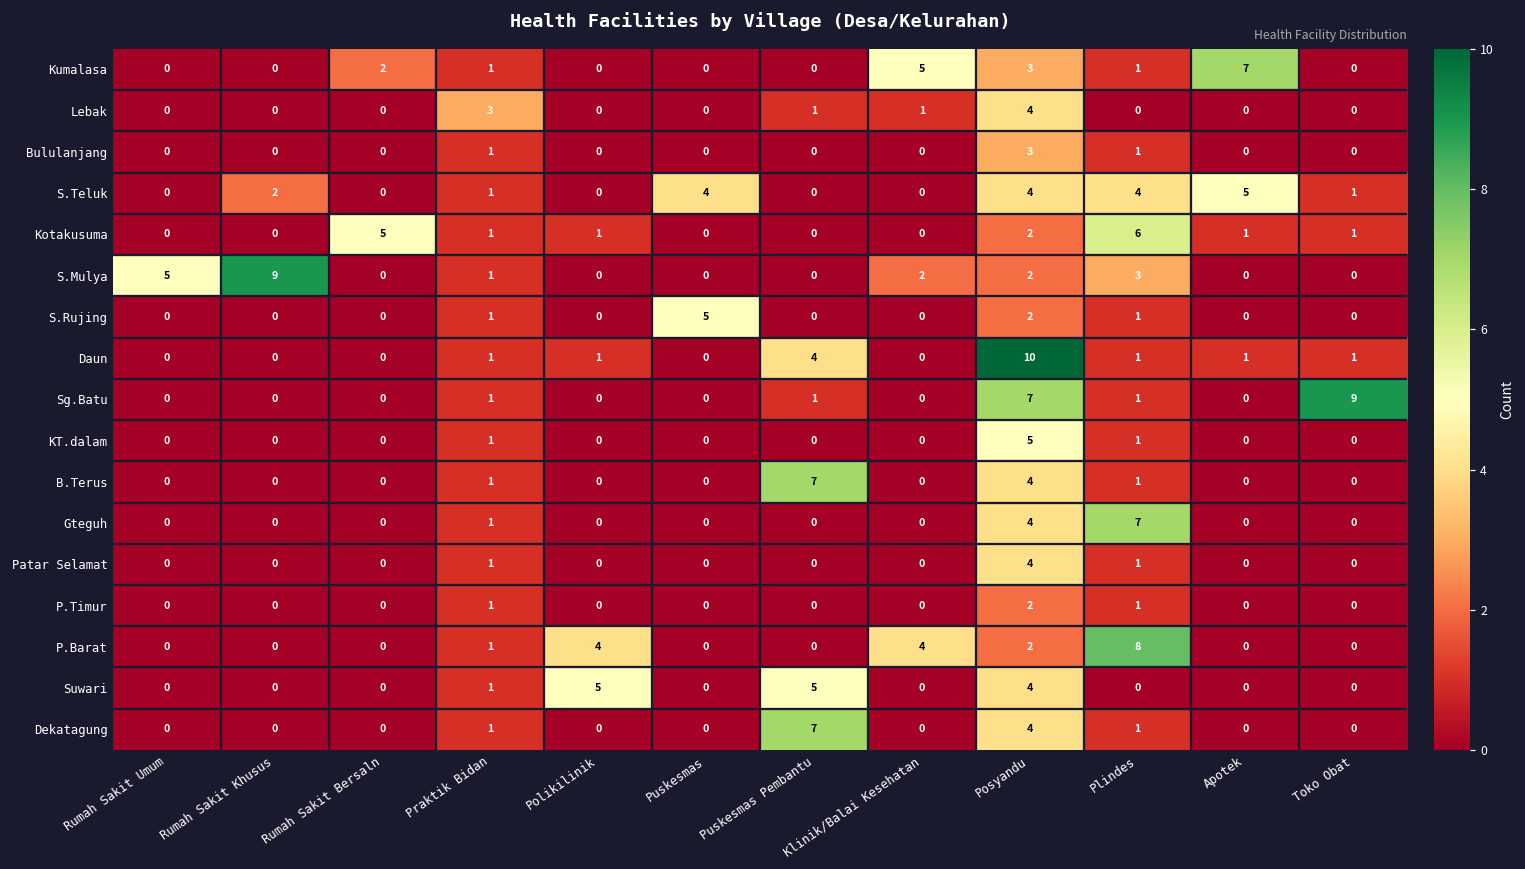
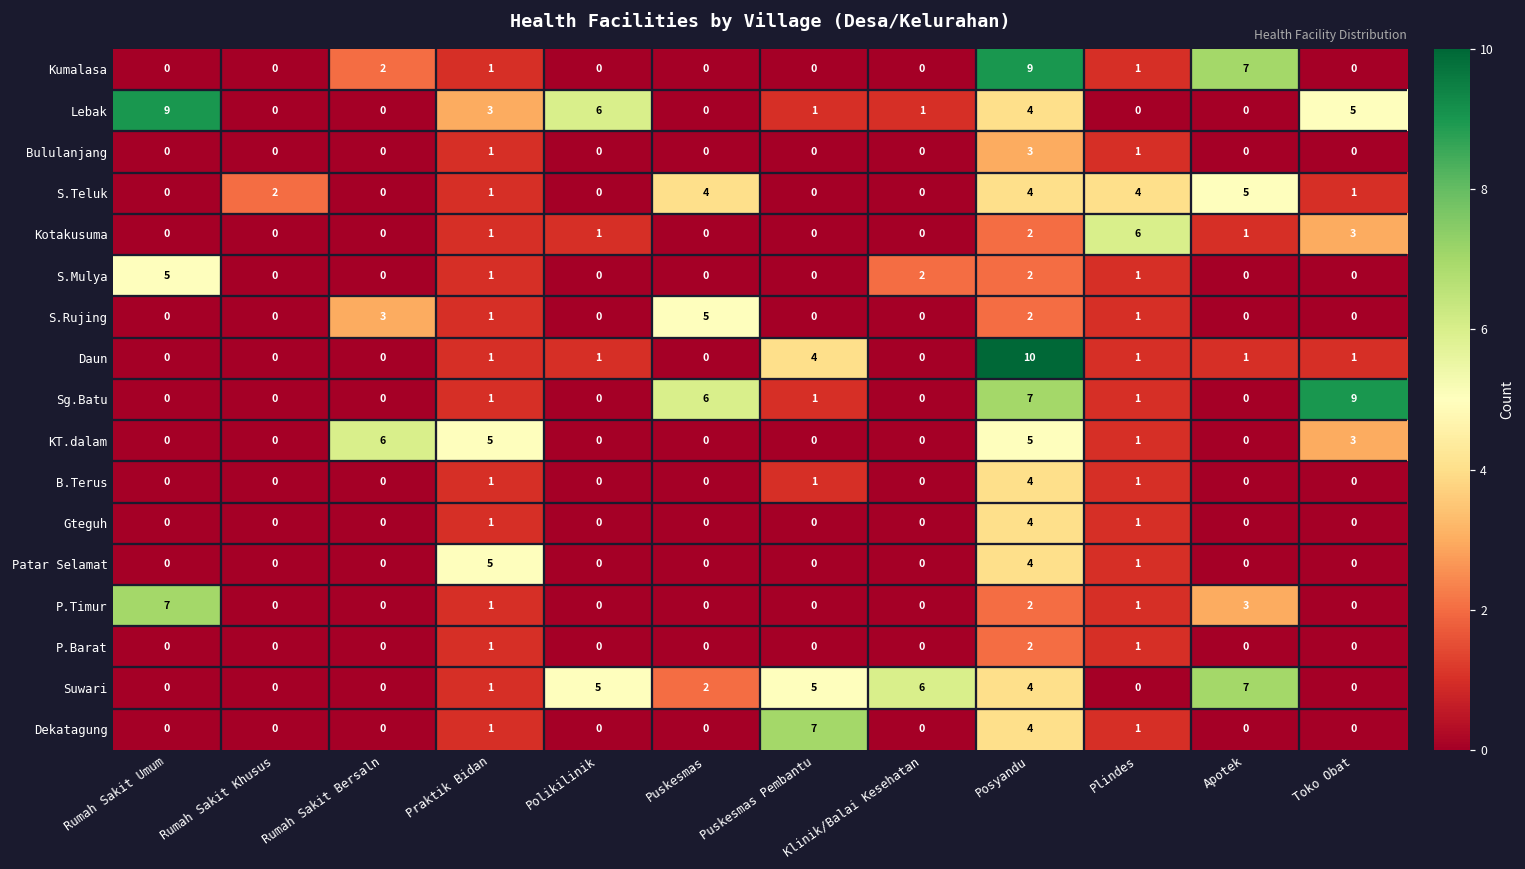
  {
    "Kumalasa": {
      "Rumah Sakit Umum": 0,
      "Rumah Sakit Khusus": 0,
      "Rumah Sakit Bersaln": 2,
      "Praktik Bidan": 1,
      "Polikilinik": 0,
      "Puskesmas": 0,
      "Puskesmas Pembantu": 0,
-     "Klinik/Balai Kesehatan": 5,
-     "Posyandu": 3,
+     "Klinik/Balai Kesehatan": 0,
+     "Posyandu": 9,
      "Plindes": 1,
      "Apotek": 7,
      "Toko Obat": 0
    },
    "Lebak": {
-     "Rumah Sakit Umum": 0,
+     "Rumah Sakit Umum": 9,
      "Rumah Sakit Khusus": 0,
      "Rumah Sakit Bersaln": 0,
      "Praktik Bidan": 3,
-     "Polikilinik": 0,
+     "Polikilinik": 6,
      "Puskesmas": 0,
      "Puskesmas Pembantu": 1,
      "Klinik/Balai Kesehatan": 1,
      "Posyandu": 4,
      "Plindes": 0,
      "Apotek": 0,
-     "Toko Obat": 0
+     "Toko Obat": 5
    },
    "Kotakusuma": {
      "Rumah Sakit Umum": 0,
      "Rumah Sakit Khusus": 0,
-     "Rumah Sakit Bersaln": 5,
+     "Rumah Sakit Bersaln": 0,
      "Praktik Bidan": 1,
      "Polikilinik": 1,
      "Puskesmas": 0,
      "Puskesmas Pembantu": 0,
      "Klinik/Balai Kesehatan": 0,
      "Posyandu": 2,
      "Plindes": 6,
      "Apotek": 1,
-     "Toko Obat": 1
+     "Toko Obat": 3
    },
    "S.Mulya": {
      "Rumah Sakit Umum": 5,
-     "Rumah Sakit Khusus": 9,
+     "Rumah Sakit Khusus": 0,
      "Rumah Sakit Bersaln": 0,
      "Praktik Bidan": 1,
      "Polikilinik": 0,
      "Puskesmas": 0,
      "Puskesmas Pembantu": 0,
      "Klinik/Balai Kesehatan": 2,
      "Posyandu": 2,
-     "Plindes": 3,
+     "Plindes": 1,
      "Apotek": 0,
      "Toko Obat": 0
    },
    "S.Rujing": {
      "Rumah Sakit Umum": 0,
      "Rumah Sakit Khusus": 0,
-     "Rumah Sakit Bersaln": 0,
+     "Rumah Sakit Bersaln": 3,
      "Praktik Bidan": 1,
      "Polikilinik": 0,
      "Puskesmas": 5,
      "Puskesmas Pembantu": 0,
      "Klinik/Balai Kesehatan": 0,
      "Posyandu": 2,
      "Plindes": 1,
      "Apotek": 0,
      "Toko Obat": 0
    },
    "Sg.Batu": {
      "Rumah Sakit Umum": 0,
      "Rumah Sakit Khusus": 0,
      "Rumah Sakit Bersaln": 0,
      "Praktik Bidan": 1,
      "Polikilinik": 0,
-     "Puskesmas": 0,
+     "Puskesmas": 6,
      "Puskesmas Pembantu": 1,
      "Klinik/Balai Kesehatan": 0,
      "Posyandu": 7,
      "Plindes": 1,
      "Apotek": 0,
      "Toko Obat": 9
    },
    "KT.dalam": {
      "Rumah Sakit Umum": 0,
      "Rumah Sakit Khusus": 0,
-     "Rumah Sakit Bersaln": 0,
-     "Praktik Bidan": 1,
+     "Rumah Sakit Bersaln": 6,
+     "Praktik Bidan": 5,
      "Polikilinik": 0,
      "Puskesmas": 0,
      "Puskesmas Pembantu": 0,
      "Klinik/Balai Kesehatan": 0,
      "Posyandu": 5,
      "Plindes": 1,
      "Apotek": 0,
-     "Toko Obat": 0
+     "Toko Obat": 3
    },
    "B.Terus": {
      "Rumah Sakit Umum": 0,
      "Rumah Sakit Khusus": 0,
      "Rumah Sakit Bersaln": 0,
      "Praktik Bidan": 1,
      "Polikilinik": 0,
      "Puskesmas": 0,
-     "Puskesmas Pembantu": 7,
+     "Puskesmas Pembantu": 1,
      "Klinik/Balai Kesehatan": 0,
      "Posyandu": 4,
      "Plindes": 1,
      "Apotek": 0,
      "Toko Obat": 0
    },
    "Gteguh": {
      "Rumah Sakit Umum": 0,
      "Rumah Sakit Khusus": 0,
      "Rumah Sakit Bersaln": 0,
      "Praktik Bidan": 1,
      "Polikilinik": 0,
      "Puskesmas": 0,
      "Puskesmas Pembantu": 0,
      "Klinik/Balai Kesehatan": 0,
      "Posyandu": 4,
-     "Plindes": 7,
+     "Plindes": 1,
      "Apotek": 0,
      "Toko Obat": 0
    },
    "Patar Selamat": {
      "Rumah Sakit Umum": 0,
      "Rumah Sakit Khusus": 0,
      "Rumah Sakit Bersaln": 0,
-     "Praktik Bidan": 1,
+     "Praktik Bidan": 5,
      "Polikilinik": 0,
      "Puskesmas": 0,
      "Puskesmas Pembantu": 0,
      "Klinik/Balai Kesehatan": 0,
      "Posyandu": 4,
      "Plindes": 1,
      "Apotek": 0,
      "Toko Obat": 0
    },
    "P.Timur": {
-     "Rumah Sakit Umum": 0,
+     "Rumah Sakit Umum": 7,
      "Rumah Sakit Khusus": 0,
      "Rumah Sakit Bersaln": 0,
      "Praktik Bidan": 1,
      "Polikilinik": 0,
      "Puskesmas": 0,
      "Puskesmas Pembantu": 0,
      "Klinik/Balai Kesehatan": 0,
      "Posyandu": 2,
      "Plindes": 1,
-     "Apotek": 0,
+     "Apotek": 3,
      "Toko Obat": 0
    },
    "P.Barat": {
      "Rumah Sakit Umum": 0,
      "Rumah Sakit Khusus": 0,
      "Rumah Sakit Bersaln": 0,
      "Praktik Bidan": 1,
-     "Polikilinik": 4,
+     "Polikilinik": 0,
      "Puskesmas": 0,
      "Puskesmas Pembantu": 0,
-     "Klinik/Balai Kesehatan": 4,
+     "Klinik/Balai Kesehatan": 0,
      "Posyandu": 2,
-     "Plindes": 8,
+     "Plindes": 1,
      "Apotek": 0,
      "Toko Obat": 0
    },
    "Suwari": {
      "Rumah Sakit Umum": 0,
      "Rumah Sakit Khusus": 0,
      "Rumah Sakit Bersaln": 0,
      "Praktik Bidan": 1,
      "Polikilinik": 5,
-     "Puskesmas": 0,
+     "Puskesmas": 2,
      "Puskesmas Pembantu": 5,
-     "Klinik/Balai Kesehatan": 0,
+     "Klinik/Balai Kesehatan": 6,
      "Posyandu": 4,
      "Plindes": 0,
-     "Apotek": 0,
+     "Apotek": 7,
      "Toko Obat": 0
    }
  }
